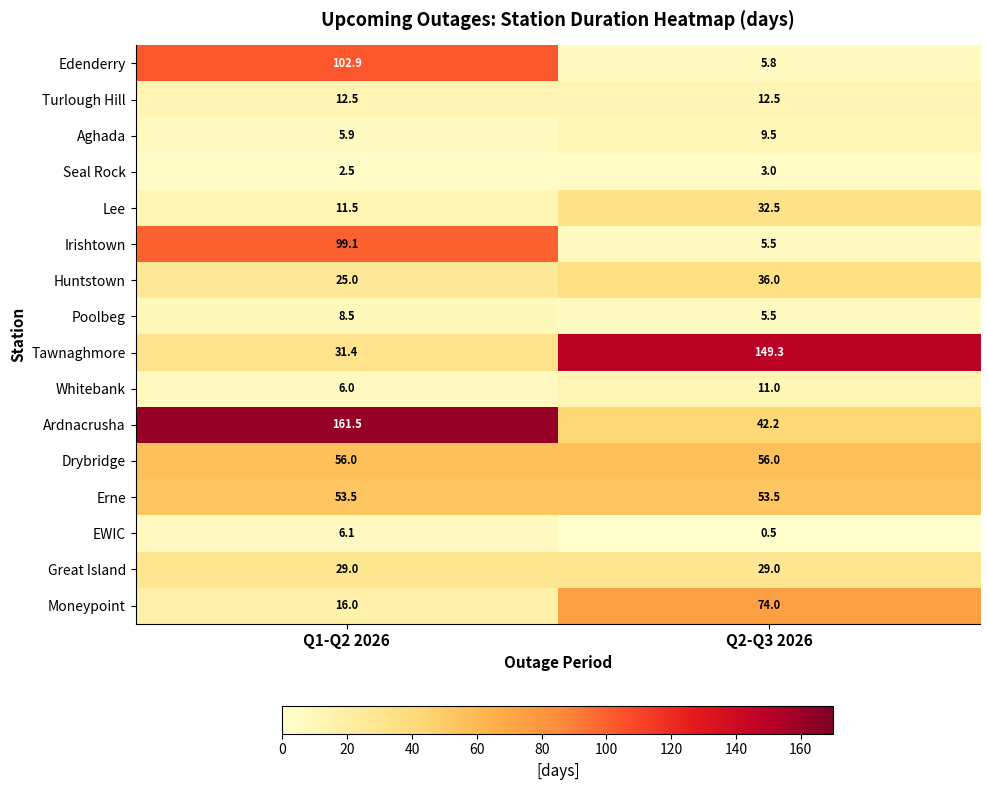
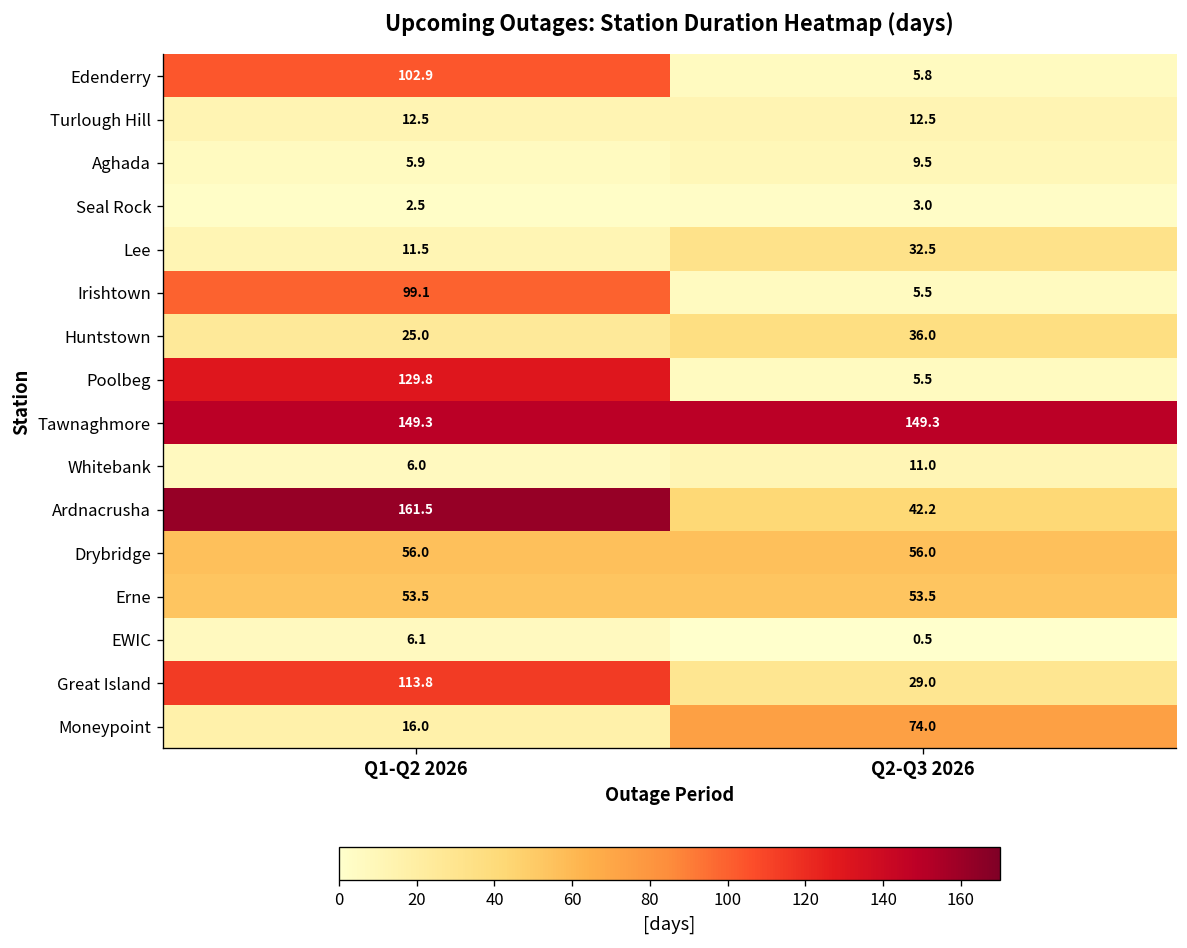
  {
    "Edenderry": {
      "Q1-Q2 2026": 102.9,
      "Q2-Q3 2026": 5.8
    },
    "Turlough Hill": {
      "Q1-Q2 2026": 12.5,
      "Q2-Q3 2026": 12.5
    },
    "Aghada": {
      "Q1-Q2 2026": 5.9,
      "Q2-Q3 2026": 9.5
    },
    "Seal Rock": {
      "Q1-Q2 2026": 2.5,
      "Q2-Q3 2026": 3.0
    },
    "Lee": {
      "Q1-Q2 2026": 11.5,
      "Q2-Q3 2026": 32.5
    },
    "Irishtown": {
      "Q1-Q2 2026": 99.1,
      "Q2-Q3 2026": 5.5
    },
    "Huntstown": {
      "Q1-Q2 2026": 25.0,
      "Q2-Q3 2026": 36.0
    },
    "Poolbeg": {
-     "Q1-Q2 2026": 8.5,
+     "Q1-Q2 2026": 129.8,
      "Q2-Q3 2026": 5.5
    },
    "Tawnaghmore": {
-     "Q1-Q2 2026": 31.4,
+     "Q1-Q2 2026": 149.3,
      "Q2-Q3 2026": 149.3
    },
    "Whitebank": {
      "Q1-Q2 2026": 6.0,
      "Q2-Q3 2026": 11.0
    },
    "Ardnacrusha": {
      "Q1-Q2 2026": 161.5,
      "Q2-Q3 2026": 42.2
    },
    "Drybridge": {
      "Q1-Q2 2026": 56.0,
      "Q2-Q3 2026": 56.0
    },
    "Erne": {
      "Q1-Q2 2026": 53.5,
      "Q2-Q3 2026": 53.5
    },
    "EWIC": {
      "Q1-Q2 2026": 6.1,
      "Q2-Q3 2026": 0.5
    },
    "Great Island": {
-     "Q1-Q2 2026": 29.0,
+     "Q1-Q2 2026": 113.8,
      "Q2-Q3 2026": 29.0
    },
    "Moneypoint": {
      "Q1-Q2 2026": 16.0,
      "Q2-Q3 2026": 74.0
    }
  }
